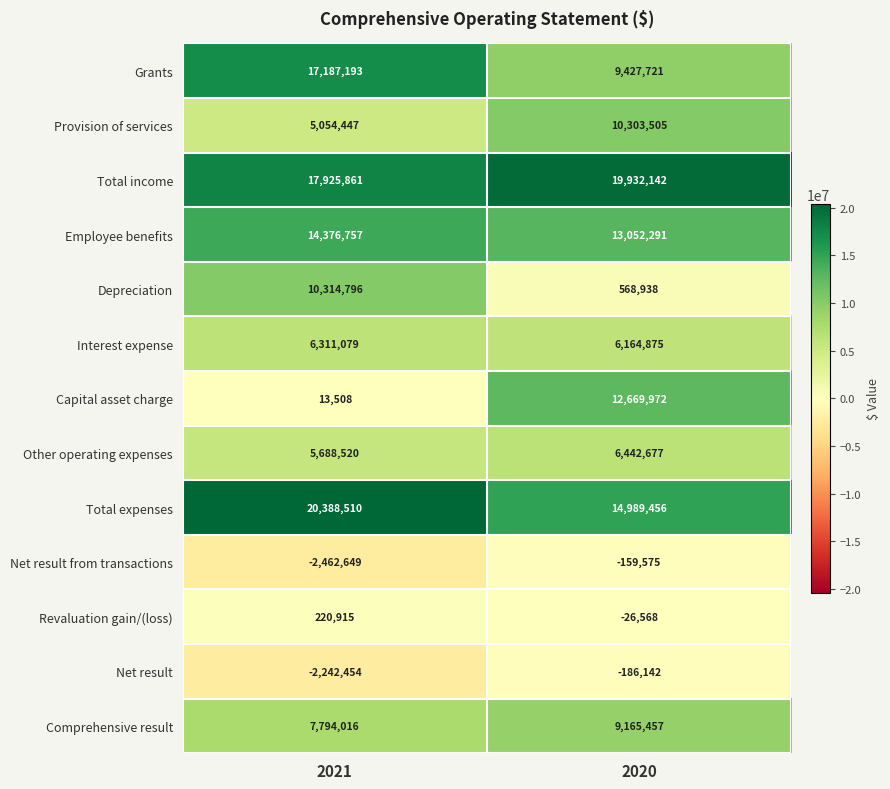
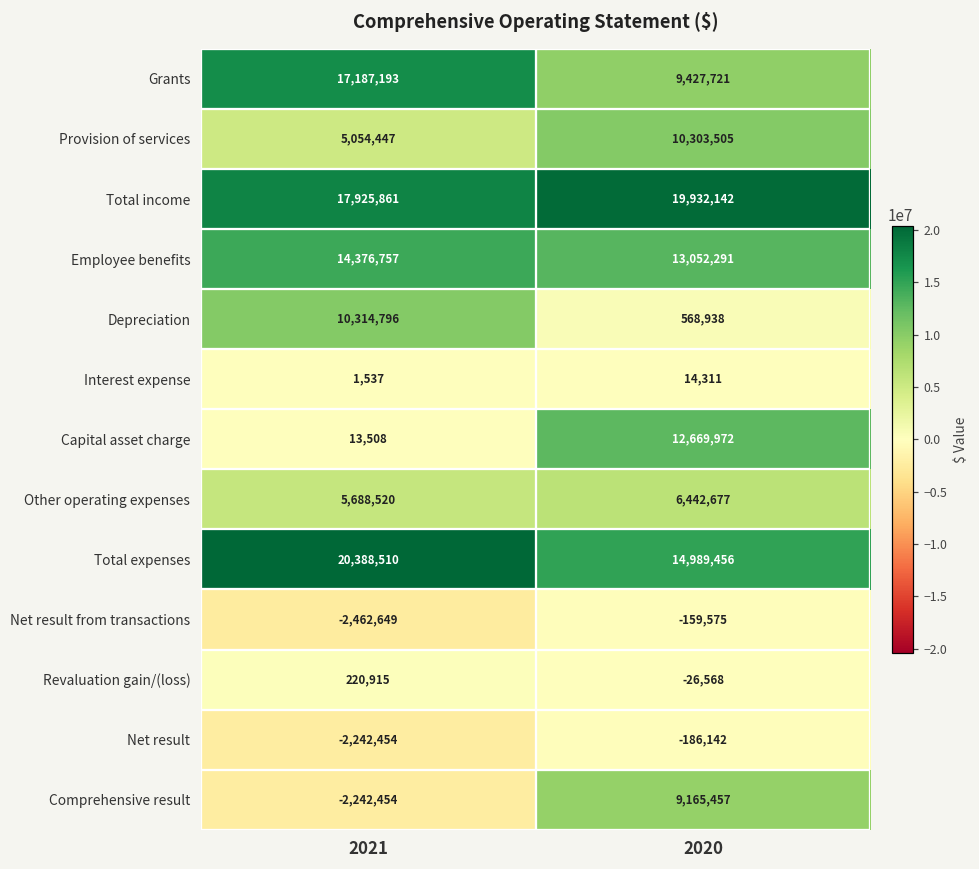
  {
    "Grants": {
      "2021": "17,187,193",
      "2020": "9,427,721"
    },
    "Provision of services": {
      "2021": "5,054,447",
      "2020": "10,303,505"
    },
    "Total income": {
      "2021": "17,925,861",
      "2020": "19,932,142"
    },
    "Employee benefits": {
      "2021": "14,376,757",
      "2020": "13,052,291"
    },
    "Depreciation": {
      "2021": "10,314,796",
      "2020": "568,938"
    },
    "Interest expense": {
-     "2021": "6,311,079",
-     "2020": "6,164,875"
+     "2021": "1,537",
+     "2020": "14,311"
    },
    "Capital asset charge": {
      "2021": "13,508",
      "2020": "12,669,972"
    },
    "Other operating expenses": {
      "2021": "5,688,520",
      "2020": "6,442,677"
    },
    "Total expenses": {
      "2021": "20,388,510",
      "2020": "14,989,456"
    },
    "Net result from transactions": {
      "2021": "-2,462,649",
      "2020": "-159,575"
    },
    "Revaluation gain/(loss)": {
      "2021": "220,915",
      "2020": "-26,568"
    },
    "Net result": {
      "2021": "-2,242,454",
      "2020": "-186,142"
    },
    "Comprehensive result": {
-     "2021": "7,794,016",
+     "2021": "-2,242,454",
      "2020": "9,165,457"
    }
  }
